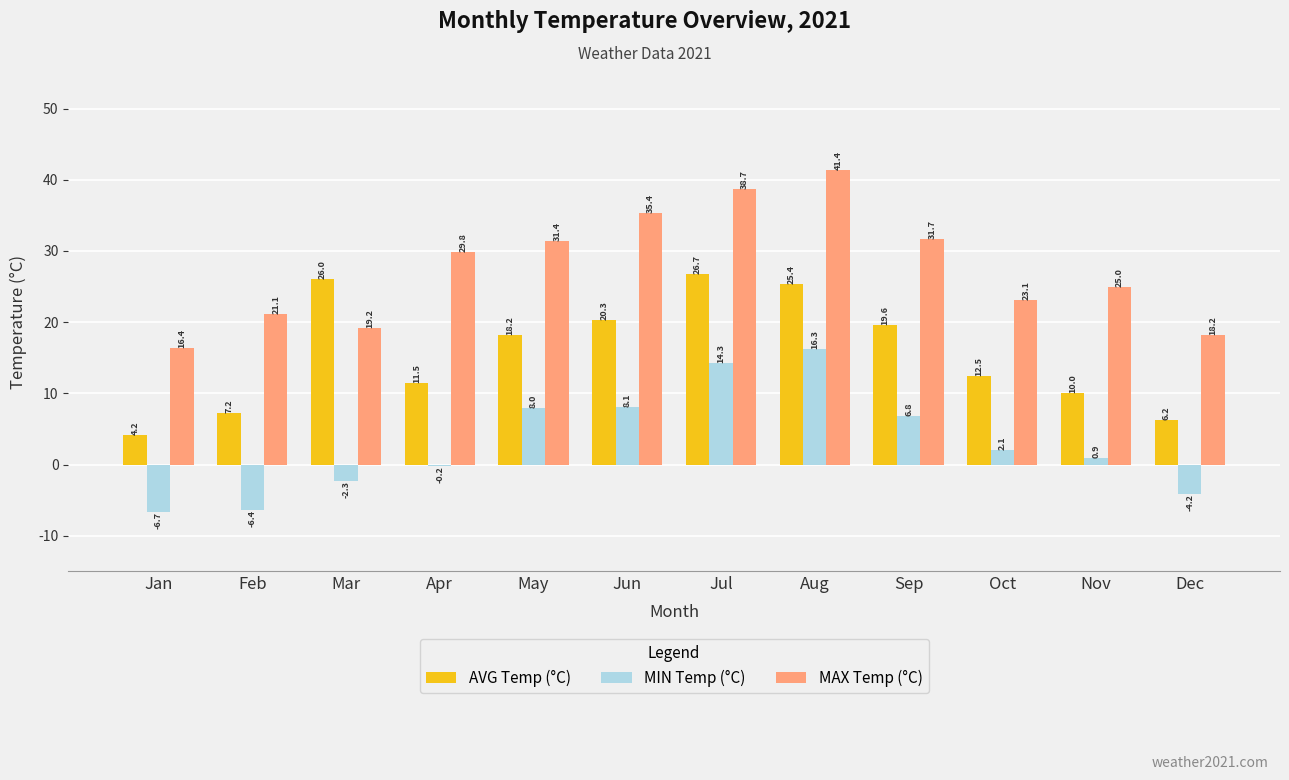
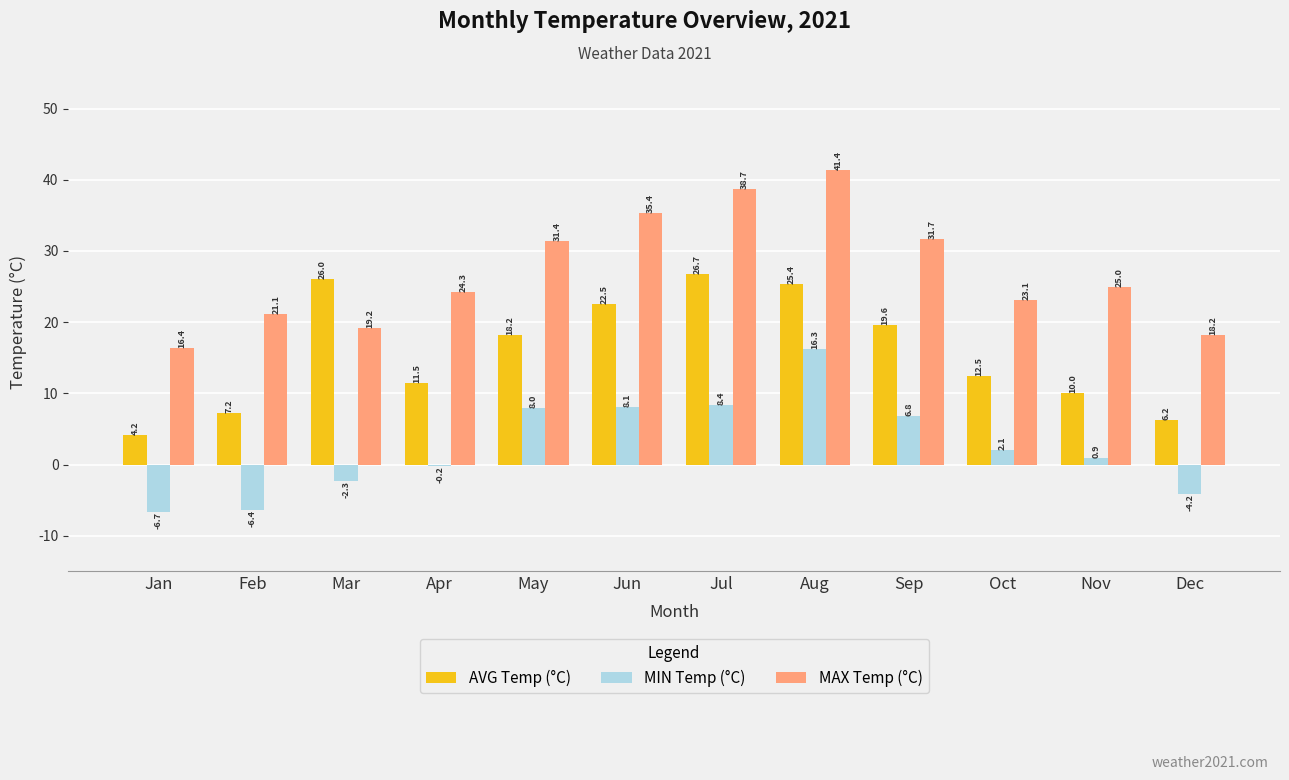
  {
    "AVG Temp (°C)": {
      "Jan": 4.2,
      "Feb": 7.2,
      "Mar": 26.0,
      "Apr": 11.5,
      "May": 18.2,
-     "Jun": 20.3,
+     "Jun": 22.5,
      "Jul": 26.7,
      "Aug": 25.4,
      "Sep": 19.6,
      "Oct": 12.5,
      "Nov": 10.0,
      "Dec": 6.2
    },
    "MIN Temp (°C)": {
      "Jan": -6.7,
      "Feb": -6.4,
      "Mar": -2.3,
      "Apr": -0.2,
      "May": 8.0,
      "Jun": 8.1,
-     "Jul": 14.3,
+     "Jul": 8.4,
      "Aug": 16.3,
      "Sep": 6.8,
      "Oct": 2.1,
      "Nov": 0.9,
      "Dec": -4.2
    },
    "MAX Temp (°C)": {
      "Jan": 16.4,
      "Feb": 21.1,
      "Mar": 19.2,
-     "Apr": 29.8,
+     "Apr": 24.3,
      "May": 31.4,
      "Jun": 35.4,
      "Jul": 38.7,
      "Aug": 41.4,
      "Sep": 31.7,
      "Oct": 23.1,
      "Nov": 25.0,
      "Dec": 18.2
    }
  }
